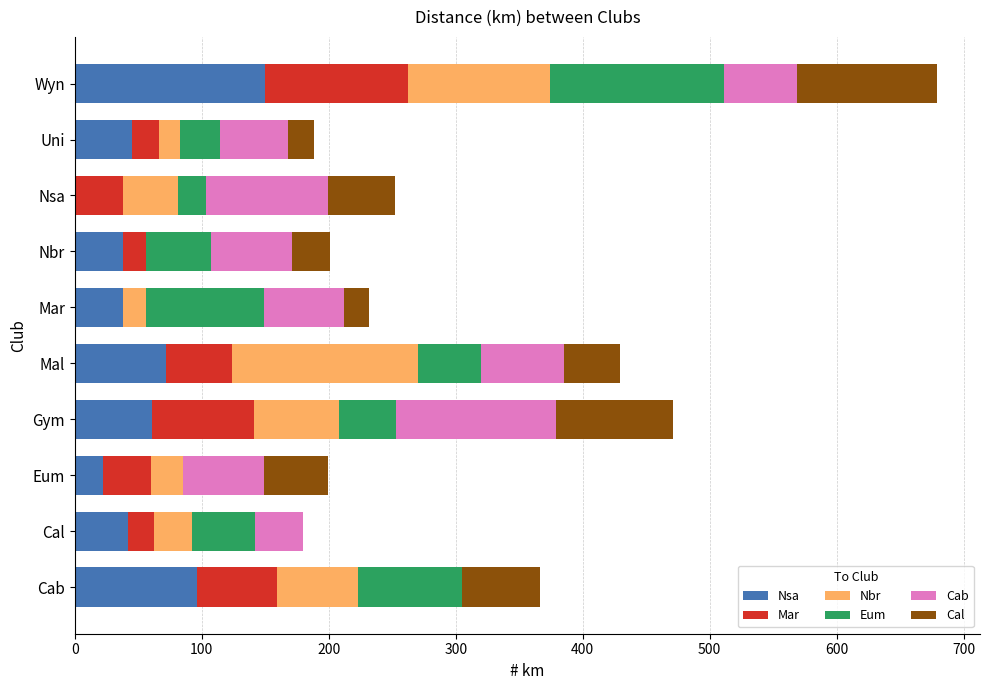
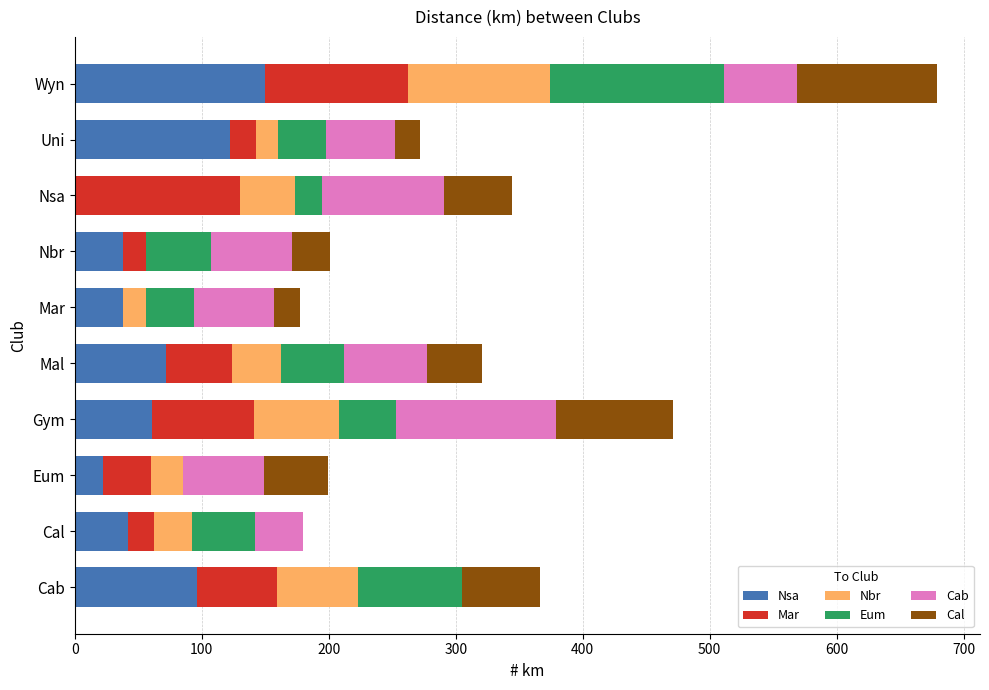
  {
    "Nsa": {
      "Wyn": 150,
-     "Uni": 45,
+     "Uni": 122,
      "Nsa": 0,
      "Nbr": 38,
      "Mar": 38,
      "Mal": 72,
      "Gym": 61,
      "Eum": 22,
      "Cal": 42,
      "Cab": 96
    },
    "Mar": {
      "Wyn": 112,
      "Uni": 21,
-     "Nsa": 38,
+     "Nsa": 130,
      "Nbr": 18,
      "Mar": 0,
      "Mal": 52,
      "Gym": 80,
      "Eum": 38,
      "Cal": 20,
      "Cab": 63
    },
    "Nbr": {
      "Wyn": 112,
      "Uni": 17,
      "Nsa": 43,
      "Nbr": 0,
      "Mar": 18,
-     "Mal": 146,
+     "Mal": 38,
      "Gym": 67,
      "Eum": 25,
      "Cal": 30,
      "Cab": 64
    },
    "Eum": {
      "Wyn": 137,
-     "Uni": 31,
+     "Uni": 38,
      "Nsa": 22,
      "Nbr": 51,
-     "Mar": 93,
+     "Mar": 38,
      "Mal": 50,
      "Gym": 45,
      "Eum": 0,
      "Cal": 50,
      "Cab": 82
    },
    "Cab": {
      "Wyn": 58,
      "Uni": 54,
      "Nsa": 96,
      "Nbr": 64,
      "Mar": 63,
      "Mal": 65,
      "Gym": 126,
      "Eum": 64,
      "Cal": 38,
      "Cab": 0
    },
    "Cal": {
      "Wyn": 110,
      "Uni": 20,
      "Nsa": 53,
      "Nbr": 30,
      "Mar": 20,
      "Mal": 44,
      "Gym": 92,
      "Eum": 50,
      "Cal": 0,
      "Cab": 61
    }
  }
